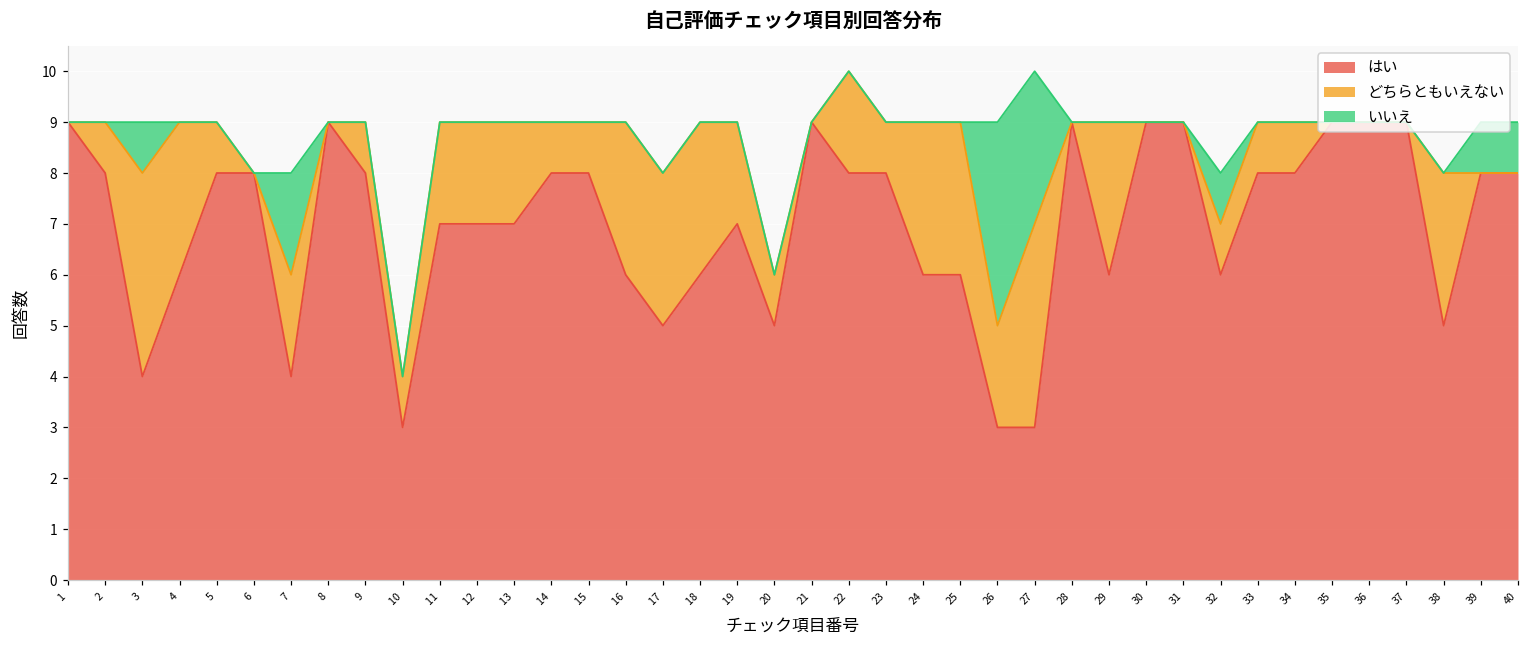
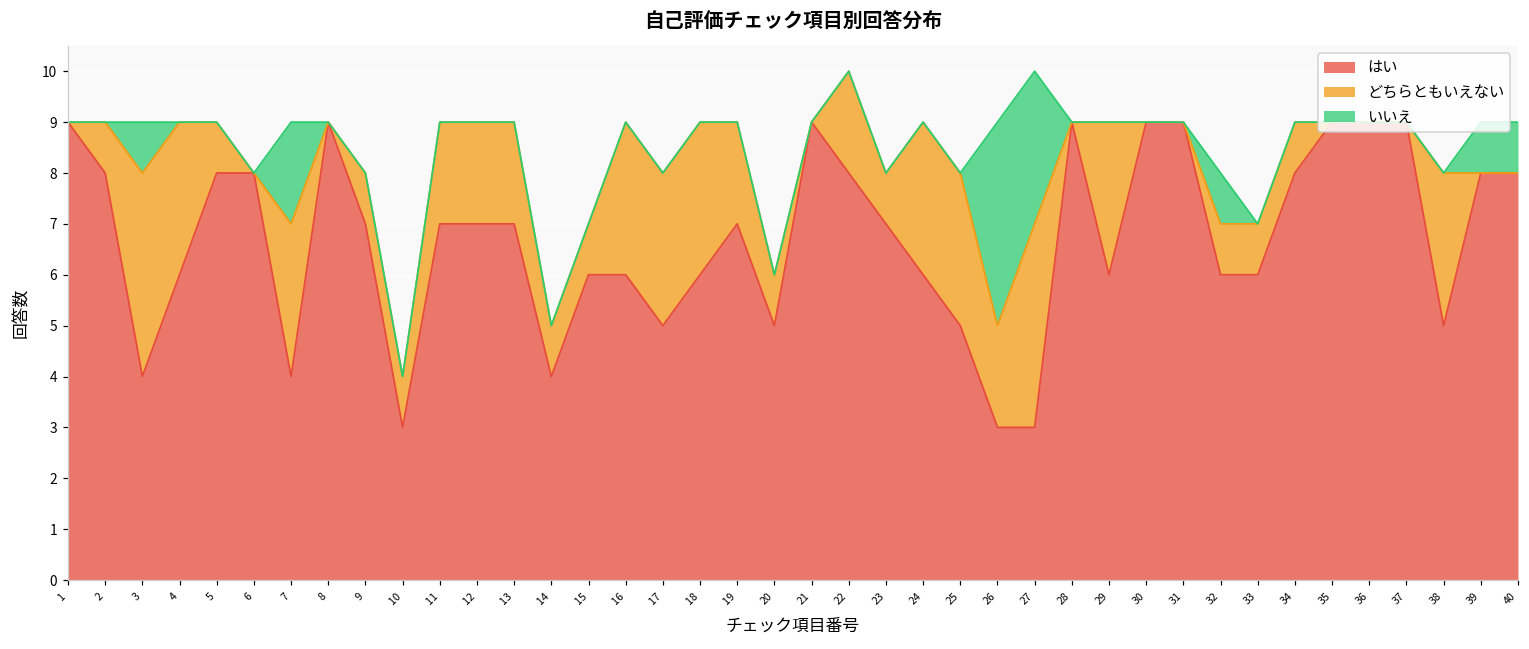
  {
    "はい": {
      "2": 8,
      "3": 4,
      "4": 6,
      "5": 8,
      "7": 4,
-     "9": 8,
+     "9": 7,
      "10": 3,
      "11": 7,
      "12": 7,
      "13": 7,
-     "14": 8,
-     "15": 8,
+     "14": 4,
+     "15": 6,
      "16": 6,
      "17": 5,
      "18": 6,
      "19": 7,
      "20": 5,
      "22": 8,
-     "23": 8,
+     "23": 7,
      "24": 6,
-     "25": 6,
+     "25": 5,
      "26": 3,
      "27": 3,
      "29": 6,
      "32": 6,
-     "33": 8,
+     "33": 6,
      "34": 8,
      "38": 5
    },
    "どちらともいえない": {
      "3": 4,
-     "7": 2,
+     "7": 3,
      "26": 2,
      "27": 4,
      "32": 1
    },
    "いいえ": {
      "3": 1,
      "7": 2,
      "26": 4,
      "27": 3,
      "32": 1,
      "40": 1
    }
  }
